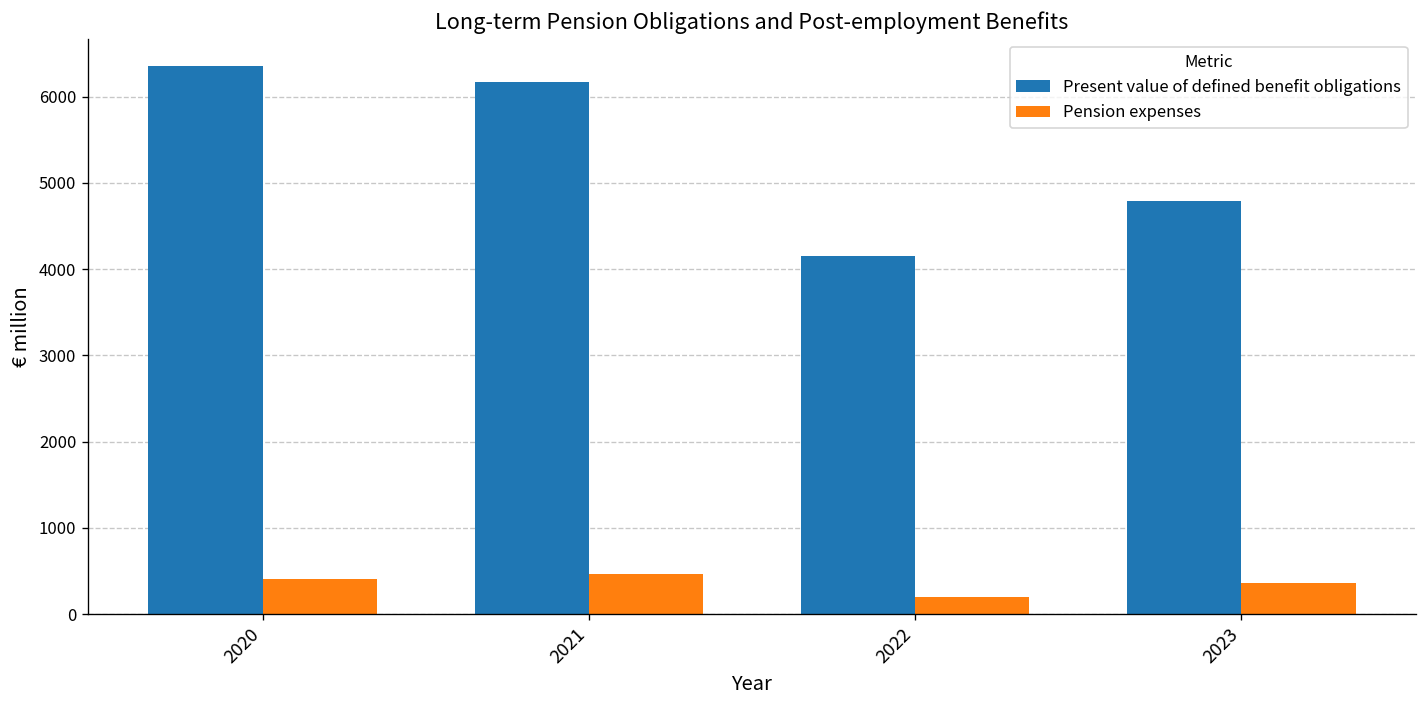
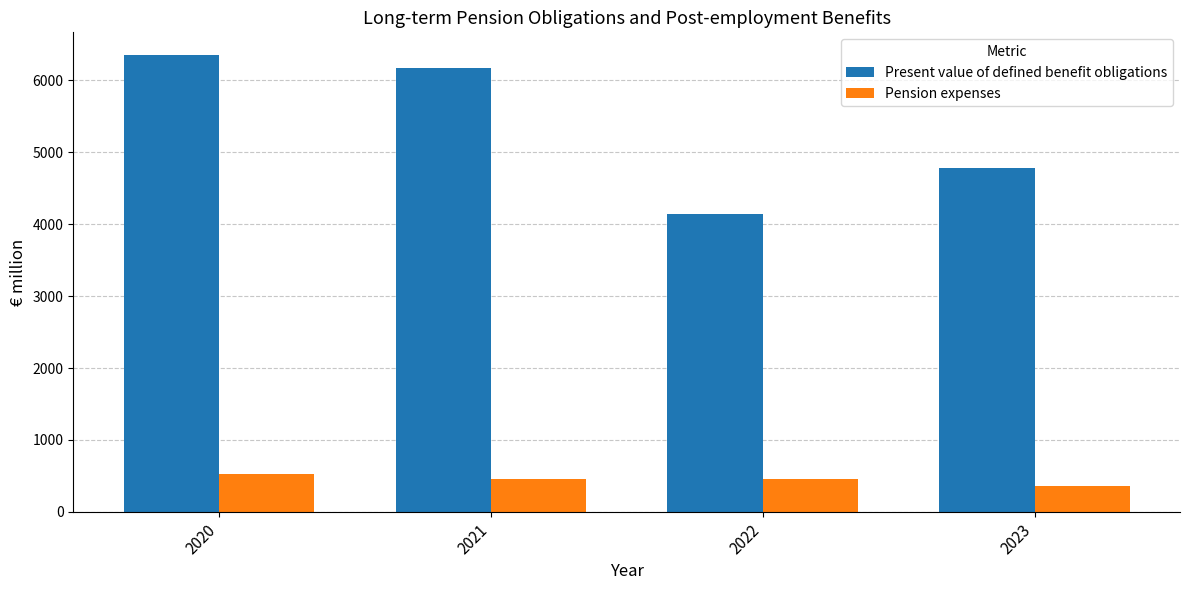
  {
    "Present value of defined benefit obligations": {
      "2020": 6400,
      "2021": 6200,
      "2022": 4100,
      "2023": 4800
    },
    "Pension expenses": {
-     "2020": 400,
+     "2020": 500,
      "2021": 500,
-     "2022": 200,
+     "2022": 500,
      "2023": 400
    }
  }
